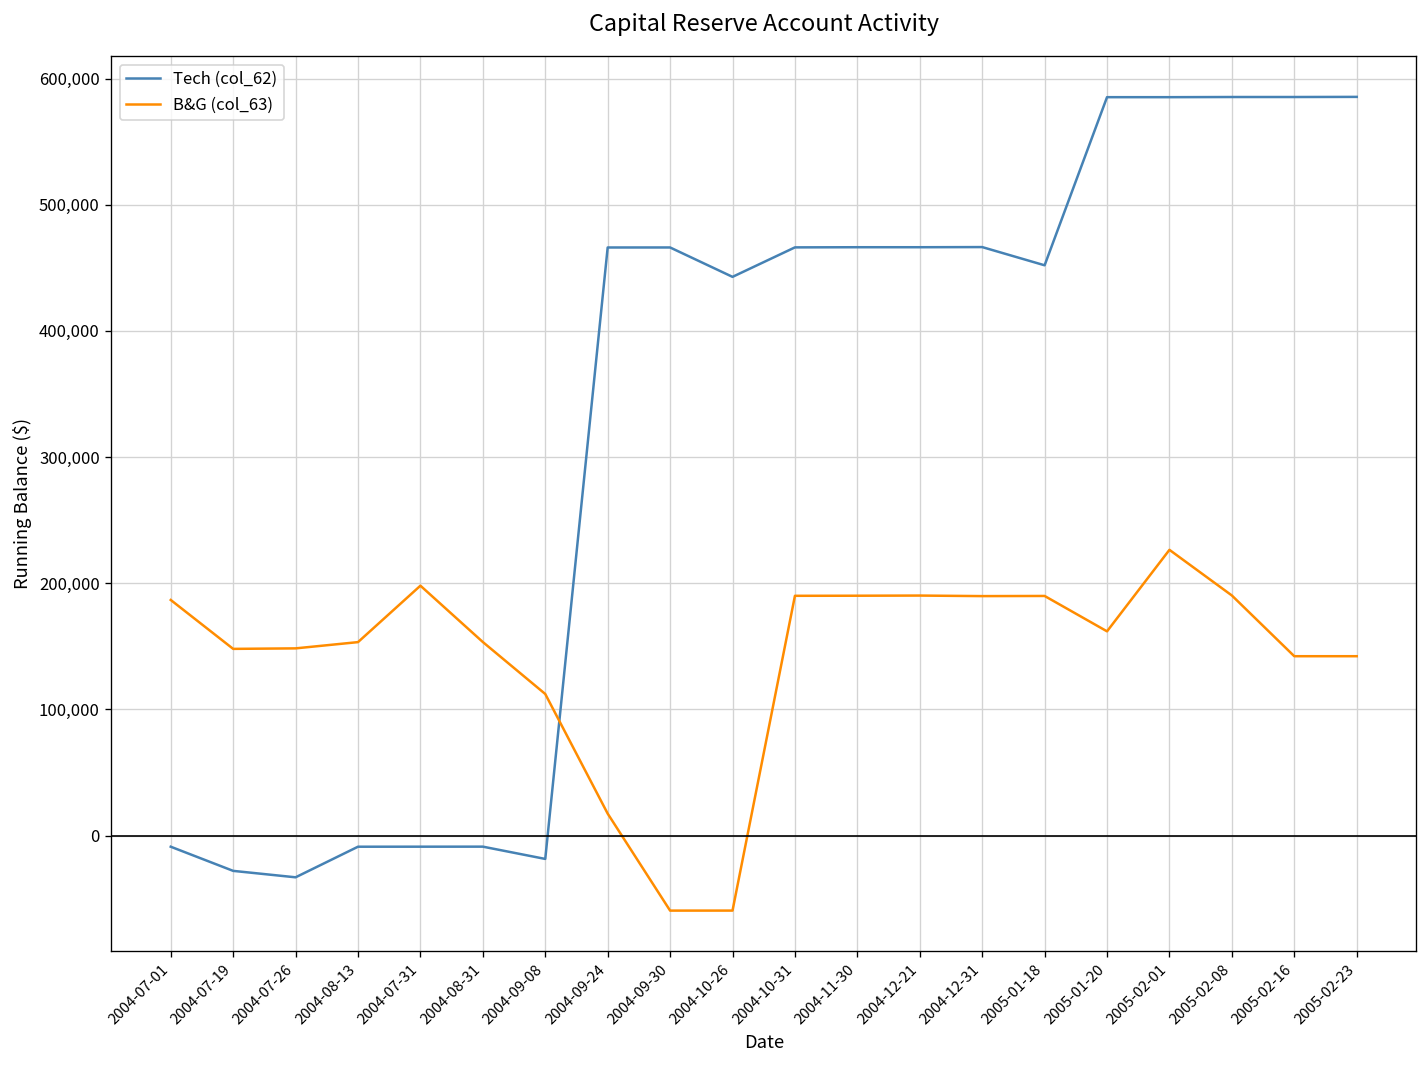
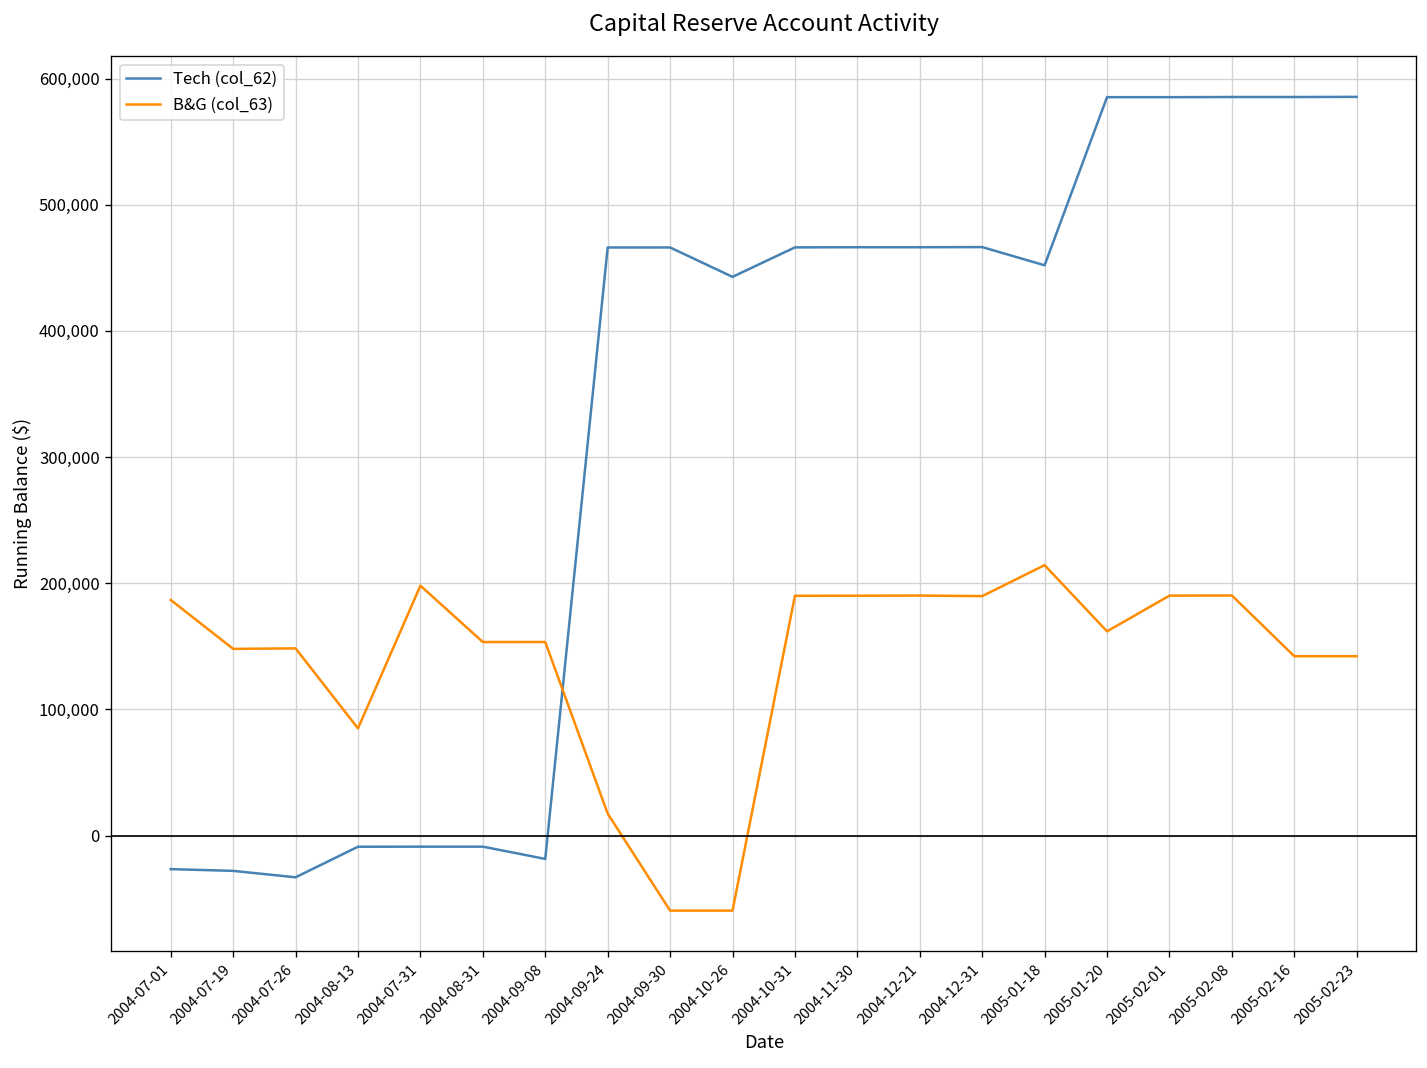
  {
    "Tech (col_62)": {
-     "2004-07-01": "-9,000",
+     "2004-07-01": "-27,000",
      "2004-07-19": "-28,000",
      "2004-07-26": "-33,000",
      "2004-08-13": "-9,000",
      "2004-07-31": "-9,000",
      "2004-08-31": "-9,000",
      "2004-09-08": "-18,000",
      "2004-09-24": "466,000",
      "2004-09-30": "466,000",
      "2004-10-26": "443,000",
      "2004-10-31": "466,000",
      "2004-11-30": "466,000",
      "2004-12-21": "466,000",
      "2004-12-31": "466,000",
      "2005-01-18": "452,000",
      "2005-01-20": "585,000",
      "2005-02-01": "585,000",
      "2005-02-08": "585,000",
      "2005-02-16": "585,000",
      "2005-02-23": "585,000"
    },
    "B&G (col_63)": {
      "2004-07-01": "187,000",
      "2004-07-19": "148,000",
      "2004-07-26": "148,000",
-     "2004-08-13": "153,000",
+     "2004-08-13": "85,000",
      "2004-07-31": "198,000",
      "2004-08-31": "153,000",
-     "2004-09-08": "112,000",
+     "2004-09-08": "153,000",
      "2004-09-24": "17,000",
      "2004-09-30": "-59,000",
      "2004-10-26": "-59,000",
      "2004-10-31": "190,000",
      "2004-11-30": "190,000",
      "2004-12-21": "190,000",
      "2004-12-31": "190,000",
-     "2005-01-18": "190,000",
+     "2005-01-18": "214,000",
      "2005-01-20": "162,000",
-     "2005-02-01": "227,000",
+     "2005-02-01": "190,000",
      "2005-02-08": "190,000",
      "2005-02-16": "142,000",
      "2005-02-23": "142,000"
    }
  }
